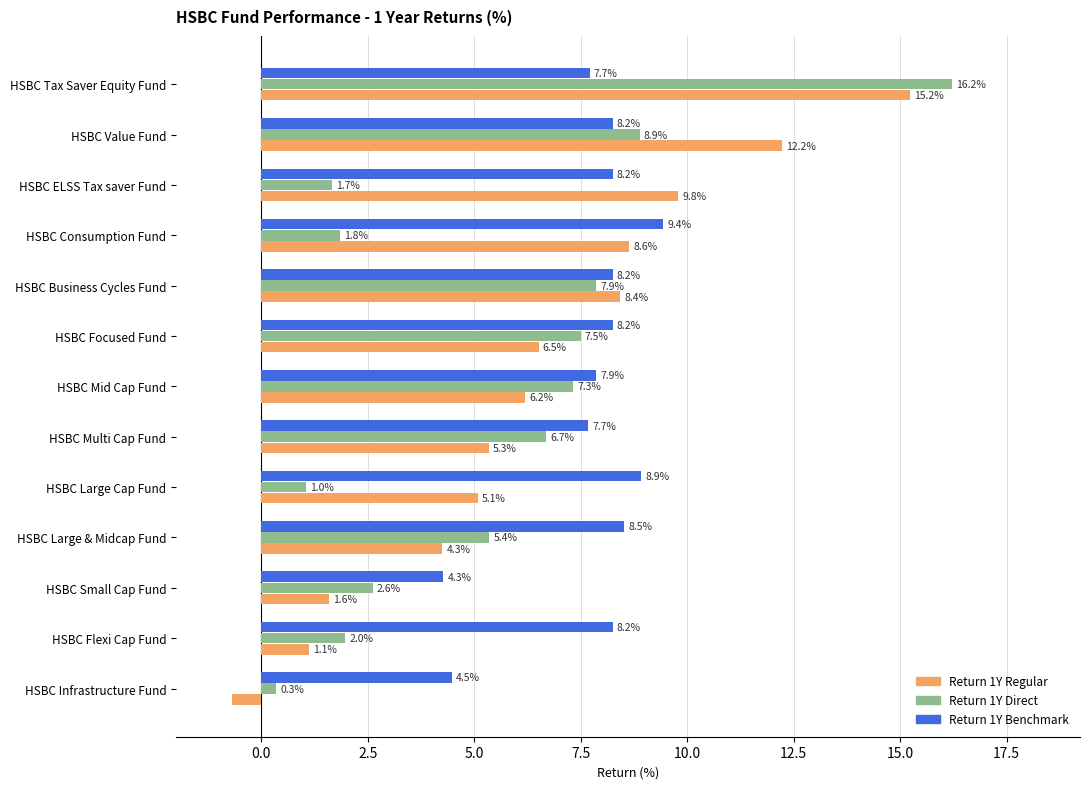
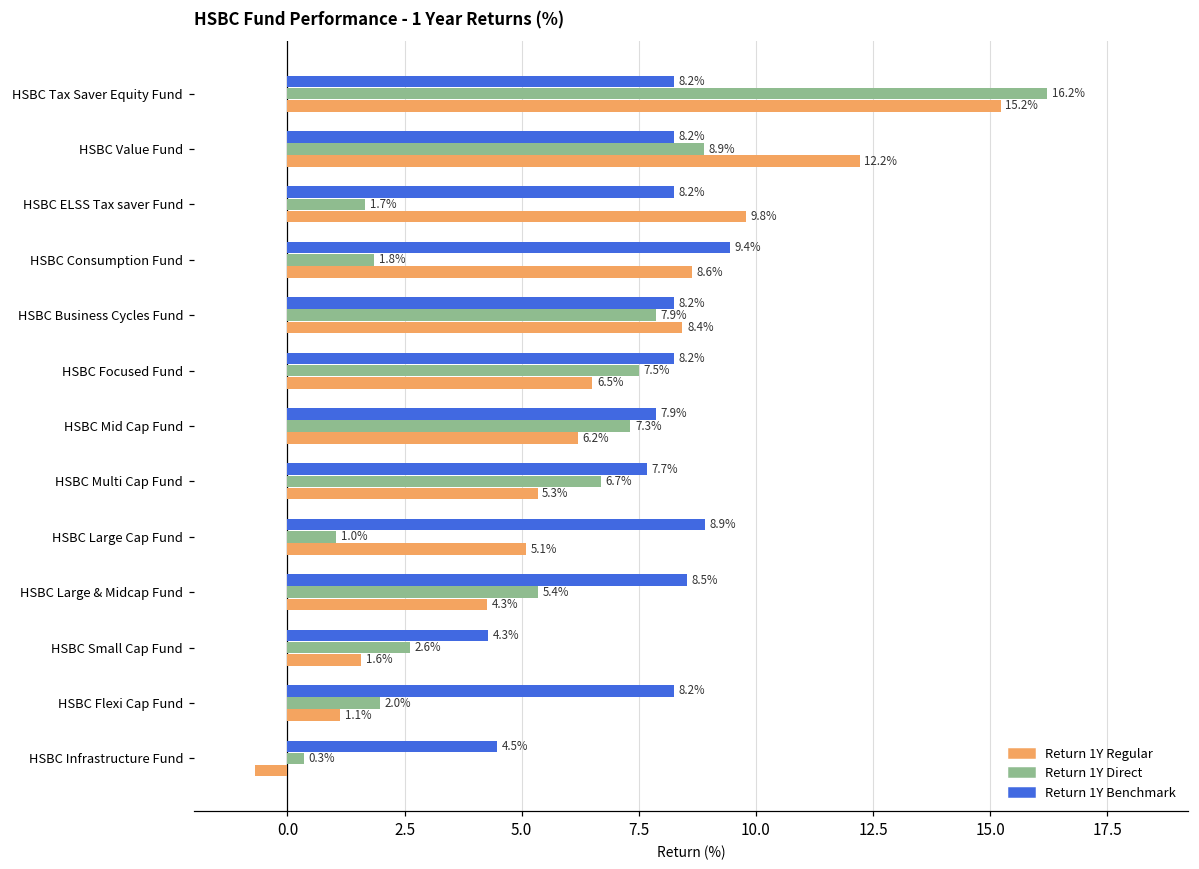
  {
    "Return 1Y Regular": {
      "HSBC Tax Saver Equity Fund": "15.2%",
      "HSBC Value Fund": "12.2%",
      "HSBC ELSS Tax saver Fund": "9.8%",
      "HSBC Consumption Fund": "8.6%",
      "HSBC Business Cycles Fund": "8.4%",
      "HSBC Focused Fund": "6.5%",
      "HSBC Mid Cap Fund": "6.2%",
      "HSBC Multi Cap Fund": "5.3%",
      "HSBC Large Cap Fund": "5.1%",
      "HSBC Large & Midcap Fund": "4.3%",
      "HSBC Small Cap Fund": "1.6%",
      "HSBC Flexi Cap Fund": "1.1%"
    },
    "Return 1Y Direct": {
      "HSBC Tax Saver Equity Fund": "16.2%",
      "HSBC Value Fund": "8.9%",
      "HSBC ELSS Tax saver Fund": "1.7%",
      "HSBC Consumption Fund": "1.8%",
      "HSBC Business Cycles Fund": "7.9%",
      "HSBC Focused Fund": "7.5%",
      "HSBC Mid Cap Fund": "7.3%",
      "HSBC Multi Cap Fund": "6.7%",
      "HSBC Large Cap Fund": "1.0%",
      "HSBC Large & Midcap Fund": "5.4%",
      "HSBC Small Cap Fund": "2.6%",
      "HSBC Flexi Cap Fund": "2.0%",
      "HSBC Infrastructure Fund": "0.3%"
    },
    "Return 1Y Benchmark": {
-     "HSBC Tax Saver Equity Fund": "7.7%",
+     "HSBC Tax Saver Equity Fund": "8.2%",
      "HSBC Value Fund": "8.2%",
      "HSBC ELSS Tax saver Fund": "8.2%",
      "HSBC Consumption Fund": "9.4%",
      "HSBC Business Cycles Fund": "8.2%",
      "HSBC Focused Fund": "8.2%",
      "HSBC Mid Cap Fund": "7.9%",
      "HSBC Multi Cap Fund": "7.7%",
      "HSBC Large Cap Fund": "8.9%",
      "HSBC Large & Midcap Fund": "8.5%",
      "HSBC Small Cap Fund": "4.3%",
      "HSBC Flexi Cap Fund": "8.2%",
      "HSBC Infrastructure Fund": "4.5%"
    }
  }
